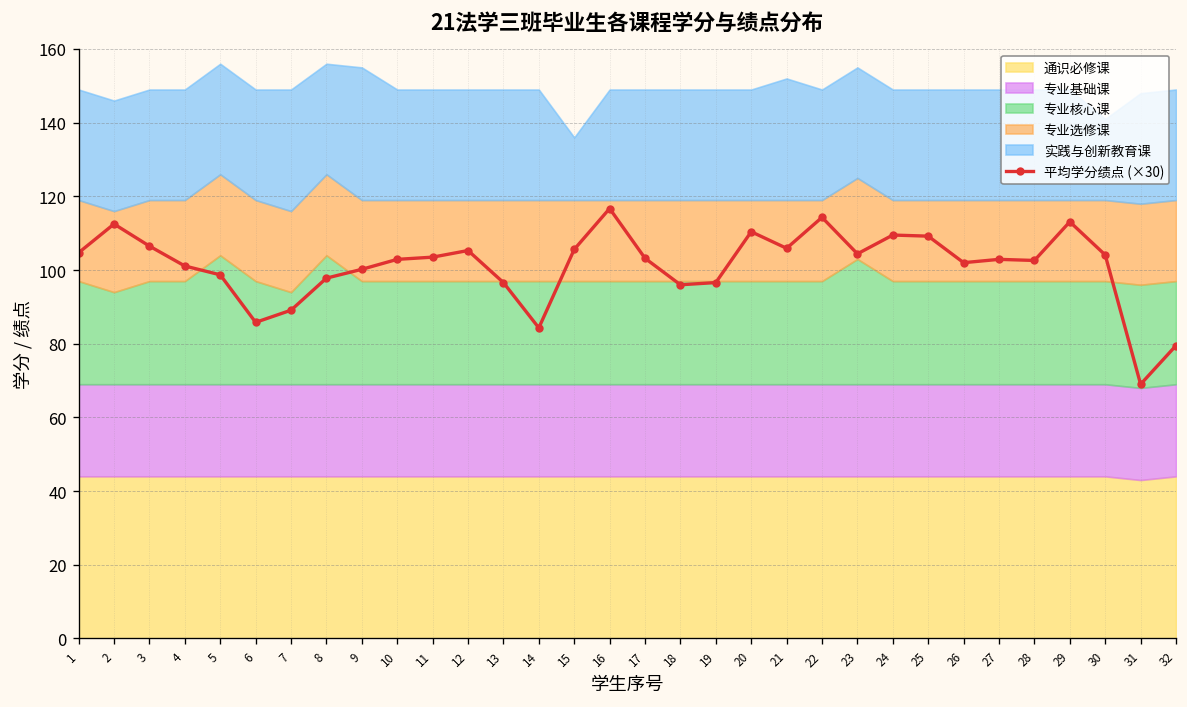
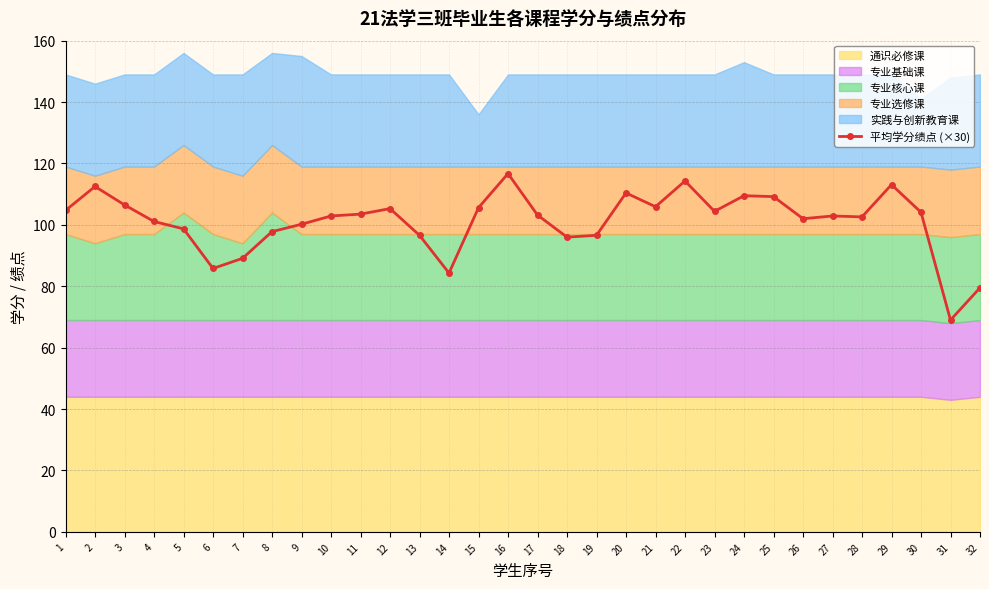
  {
    "平均学分绩点 (×30)": {
      "1": 105,
      "2": 113,
      "3": 107,
      "4": 101,
      "5": 99,
      "6": 86,
      "7": 89,
      "8": 98,
      "9": 100,
      "10": 103,
      "11": 104,
      "12": 105,
      "14": 84,
      "15": 106,
      "16": 117,
      "17": 103,
      "18": 96,
      "20": 110,
      "21": 106,
      "22": 114,
      "23": 104,
      "24": 110,
      "25": 109,
      "26": 102,
      "27": 103,
      "28": 103,
      "29": 113,
      "30": 104,
      "31": 69,
      "32": 80
    },
    "专业基础课": {
      "1": 25,
      "2": 25,
      "3": 25,
      "4": 25,
      "5": 25,
      "6": 25,
      "7": 25,
      "8": 25,
      "9": 25,
      "10": 25,
      "11": 25,
      "12": 25,
      "13": 25,
      "14": 25,
      "15": 25,
      "16": 25,
      "17": 25,
      "18": 25,
      "19": 25,
      "20": 25,
      "21": 25,
      "22": 25,
      "23": 25,
      "24": 25,
      "25": 25,
      "26": 25,
      "27": 25,
      "28": 25,
      "29": 25,
      "30": 25,
      "31": 25,
      "32": 25
    },
    "专业核心课": {
      "1": 28,
      "2": 25,
      "3": 28,
      "4": 28,
      "5": 35,
      "6": 28,
      "7": 25,
      "8": 35,
      "9": 28,
      "10": 28,
      "11": 28,
      "12": 28,
      "14": 28,
      "15": 28,
      "16": 28,
      "17": 28,
      "18": 28,
      "20": 28,
      "21": 28,
      "22": 28,
-     "23": 34,
+     "23": 28,
      "24": 28,
      "25": 28,
      "26": 28,
      "27": 28,
      "28": 28,
      "29": 28,
      "30": 28,
      "31": 28,
      "32": 28
    },
    "实践与创新教育课": {
      "1": 30,
      "2": 30,
      "3": 30,
      "4": 30,
      "5": 30,
      "6": 30,
      "7": 33,
      "8": 30,
      "9": 36,
      "10": 30,
      "11": 30,
      "12": 30,
      "13": 30,
      "14": 30,
      "15": 17,
      "16": 30,
      "17": 30,
      "18": 30,
      "19": 30,
      "20": 30,
-     "21": 33,
+     "21": 30,
      "22": 30,
      "23": 30,
-     "24": 30,
+     "24": 34,
      "25": 30,
      "26": 30,
      "27": 30,
      "32": 30
    }
  }
